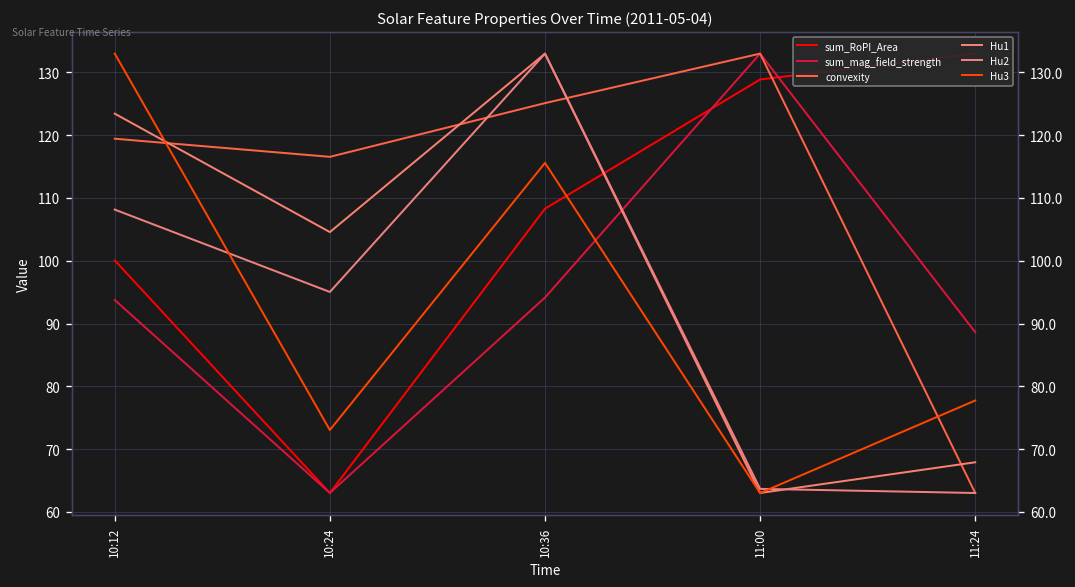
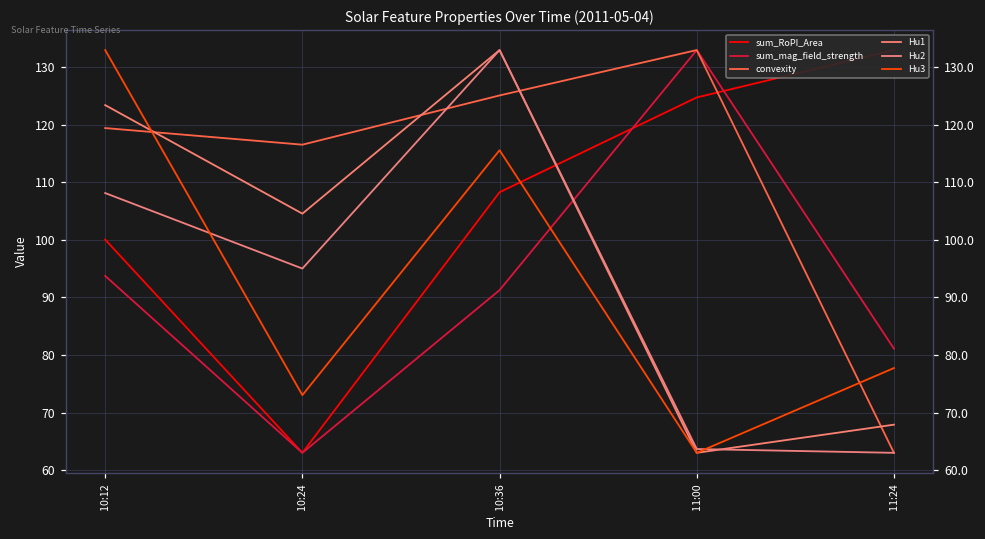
  {
    "sum_RoPI_Area": {
      "10:12": 100,
      "10:36": 108,
-     "11:00": 129
+     "11:00": 125
    },
    "sum_mag_field_strength": {
      "10:12": 94,
-     "10:36": 94,
-     "11:24": 89
+     "10:36": 91,
+     "11:24": 81
    },
    "Hu3": {
      "10:12": 133,
      "10:24": 73,
      "10:36": 116,
      "11:24": 78
    }
  }
